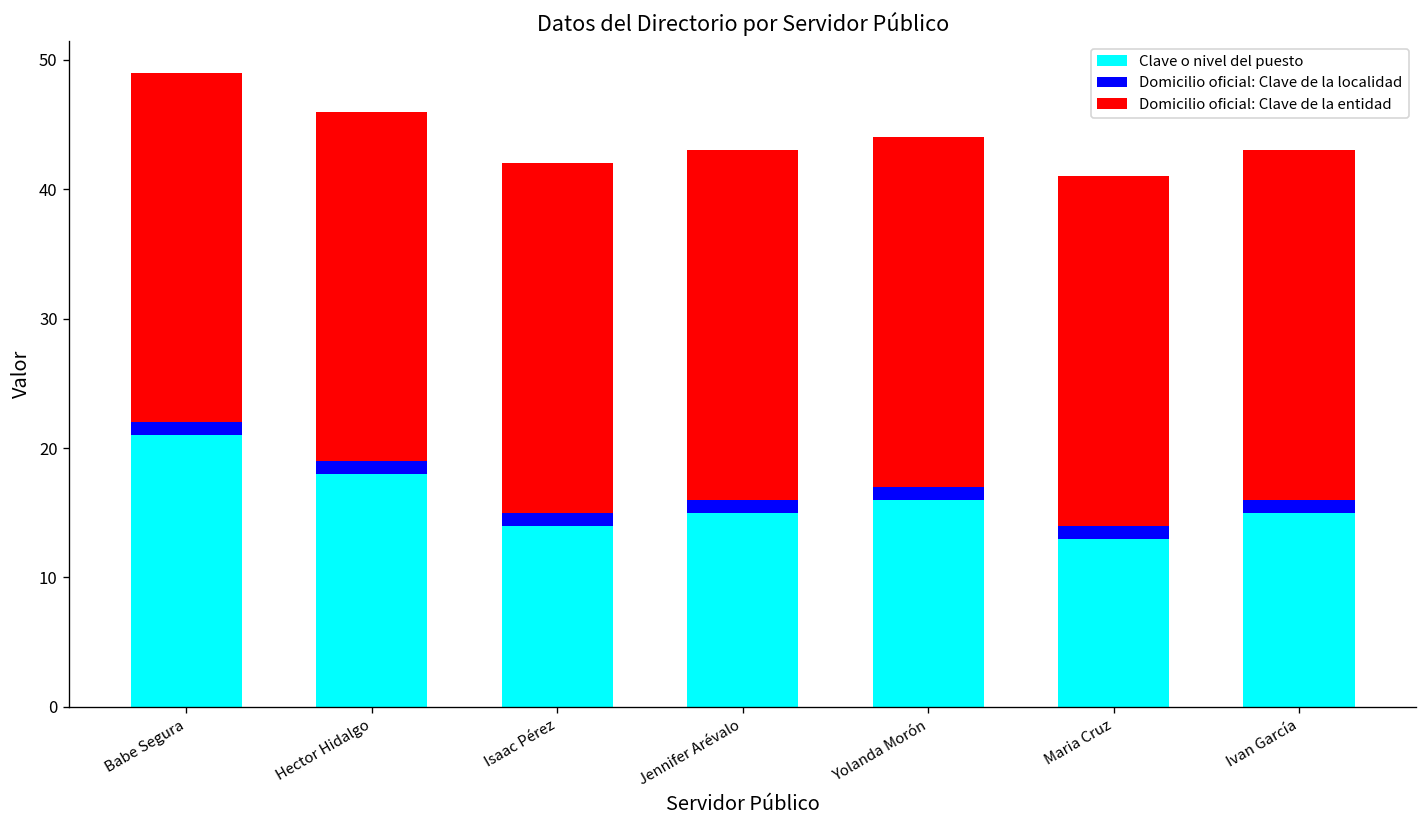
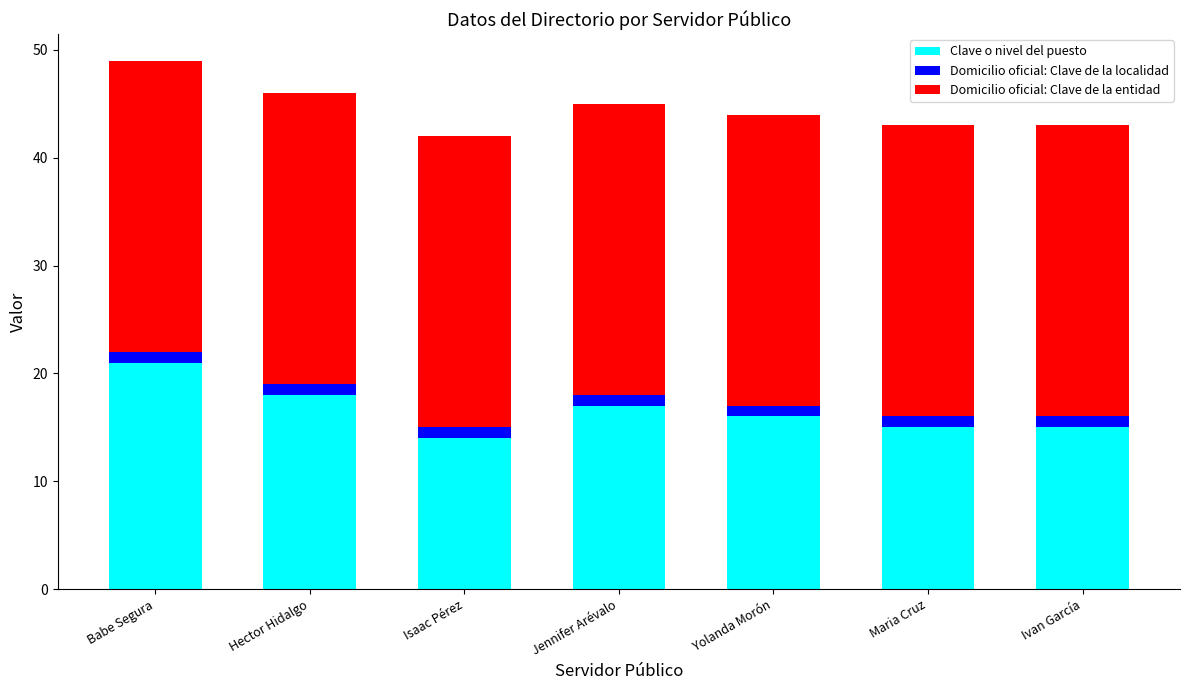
  {
    "Clave o nivel del puesto": {
      "Babe Segura": 21,
      "Hector Hidalgo": 18,
      "Isaac Pérez": 14,
-     "Jennifer Arévalo": 15,
+     "Jennifer Arévalo": 17,
      "Yolanda Morón": 16,
-     "Maria Cruz": 13,
+     "Maria Cruz": 15,
      "Ivan García": 15
    },
    "Domicilio oficial: Clave de la localidad": {
      "Babe Segura": 1,
      "Hector Hidalgo": 1,
      "Isaac Pérez": 1,
      "Jennifer Arévalo": 1,
      "Yolanda Morón": 1,
      "Maria Cruz": 1,
      "Ivan García": 1
    },
    "Domicilio oficial: Clave de la entidad": {
      "Babe Segura": 27,
      "Hector Hidalgo": 27,
      "Isaac Pérez": 27,
      "Jennifer Arévalo": 27,
      "Yolanda Morón": 27,
      "Maria Cruz": 27,
      "Ivan García": 27
    }
  }
